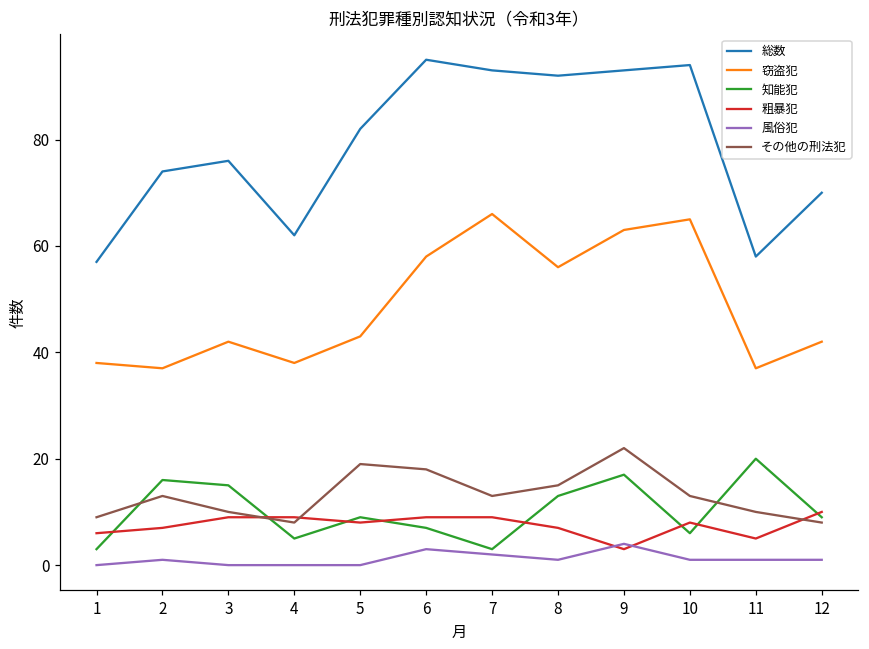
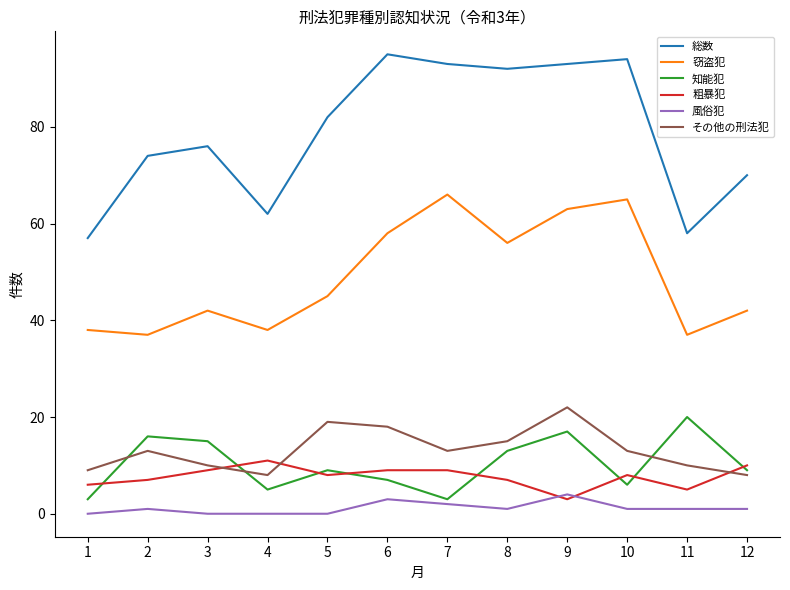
  {
    "総数": {
      "1": 57,
      "2": 74,
      "3": 76,
      "4": 62,
      "5": 82,
      "6": 95,
      "7": 93,
      "8": 92,
      "9": 93,
      "10": 94,
      "11": 58,
      "12": 70
    },
    "窃盗犯": {
      "1": 38,
      "2": 37,
      "3": 42,
      "4": 38,
-     "5": 43,
+     "5": 45,
      "6": 58,
      "7": 66,
      "8": 56,
      "9": 63,
      "10": 65,
      "11": 37,
      "12": 42
    },
    "知能犯": {
      "1": 3,
      "2": 16,
      "3": 15,
      "4": 5,
      "5": 9,
      "6": 7,
      "7": 3,
      "8": 13,
      "9": 17,
      "10": 6,
      "11": 20,
      "12": 9
    },
    "粗暴犯": {
      "1": 6,
      "2": 7,
      "3": 9,
-     "4": 9,
+     "4": 11,
      "5": 8,
      "6": 9,
      "7": 9,
      "8": 7,
      "9": 3,
      "10": 8,
      "11": 5,
      "12": 10
    },
    "風俗犯": {
      "1": 0,
      "2": 1,
      "3": 0,
      "4": 0,
      "5": 0,
      "6": 3,
      "7": 2,
      "8": 1,
      "9": 4,
      "10": 1,
      "11": 1,
      "12": 1
    },
    "その他の刑法犯": {
      "1": 9,
      "2": 13,
      "3": 10,
      "4": 8,
      "5": 19,
      "6": 18,
      "7": 13,
      "8": 15,
      "9": 22,
      "10": 13,
      "11": 10,
      "12": 8
    }
  }
